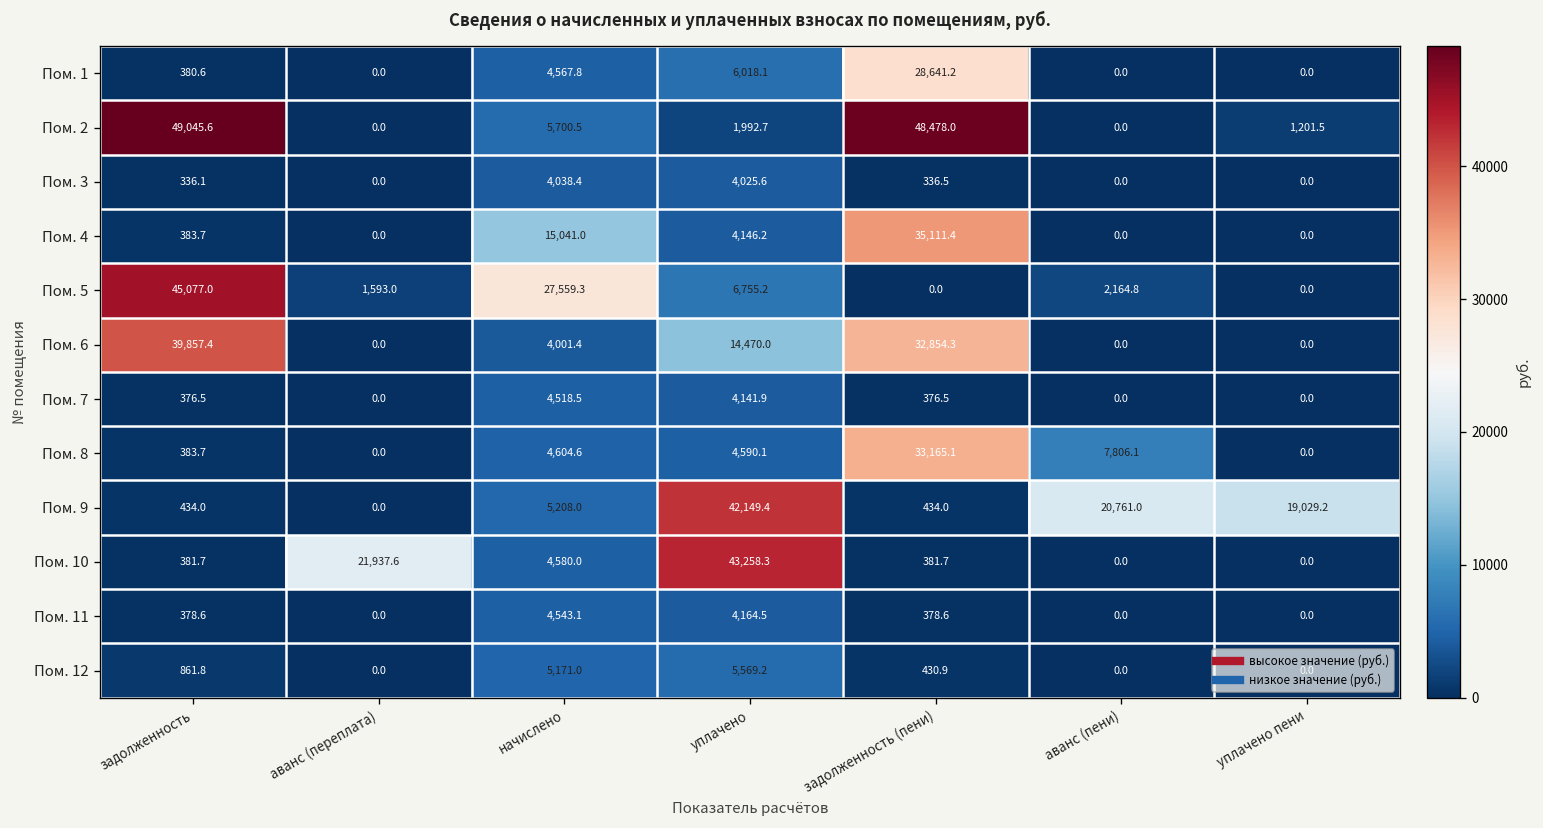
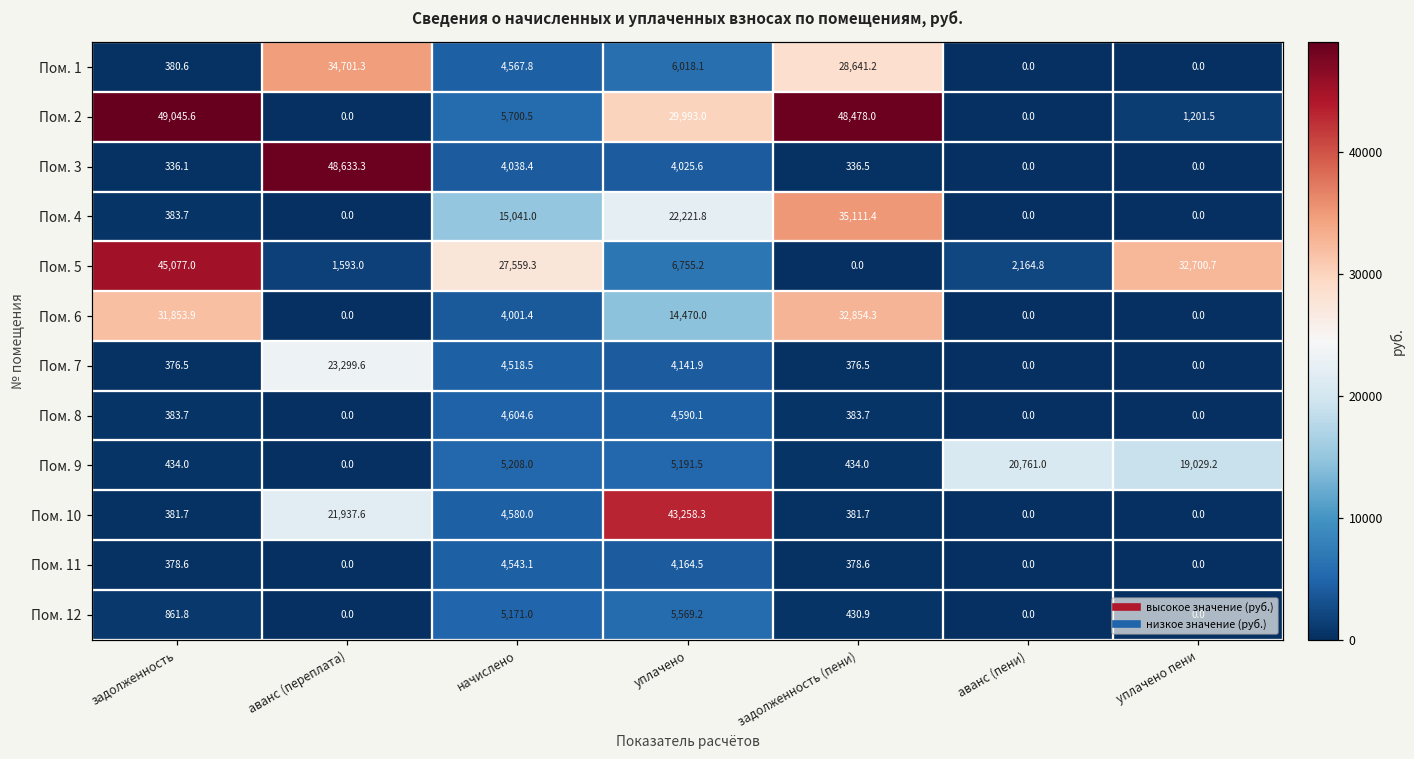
  {
    "Пом. 1": {
      "задолженность": "380.6",
-     "аванс (переплата)": "0.0",
+     "аванс (переплата)": "34,701.3",
      "начислено": "4,567.8",
      "уплачено": "6,018.1",
      "задолженность (пени)": "28,641.2",
      "аванс (пени)": "0.0",
      "уплачено пени": "0.0"
    },
    "Пом. 2": {
      "задолженность": "49,045.6",
      "аванс (переплата)": "0.0",
      "начислено": "5,700.5",
-     "уплачено": "1,992.7",
+     "уплачено": "29,993.0",
      "задолженность (пени)": "48,478.0",
      "аванс (пени)": "0.0",
      "уплачено пени": "1,201.5"
    },
    "Пом. 3": {
      "задолженность": "336.1",
-     "аванс (переплата)": "0.0",
+     "аванс (переплата)": "48,633.3",
      "начислено": "4,038.4",
      "уплачено": "4,025.6",
      "задолженность (пени)": "336.5",
      "аванс (пени)": "0.0",
      "уплачено пени": "0.0"
    },
    "Пом. 4": {
      "задолженность": "383.7",
      "аванс (переплата)": "0.0",
      "начислено": "15,041.0",
-     "уплачено": "4,146.2",
+     "уплачено": "22,221.8",
      "задолженность (пени)": "35,111.4",
      "аванс (пени)": "0.0",
      "уплачено пени": "0.0"
    },
    "Пом. 5": {
      "задолженность": "45,077.0",
      "аванс (переплата)": "1,593.0",
      "начислено": "27,559.3",
      "уплачено": "6,755.2",
      "задолженность (пени)": "0.0",
      "аванс (пени)": "2,164.8",
-     "уплачено пени": "0.0"
+     "уплачено пени": "32,700.7"
    },
    "Пом. 6": {
-     "задолженность": "39,857.4",
+     "задолженность": "31,853.9",
      "аванс (переплата)": "0.0",
      "начислено": "4,001.4",
      "уплачено": "14,470.0",
      "задолженность (пени)": "32,854.3",
      "аванс (пени)": "0.0",
      "уплачено пени": "0.0"
    },
    "Пом. 7": {
      "задолженность": "376.5",
-     "аванс (переплата)": "0.0",
+     "аванс (переплата)": "23,299.6",
      "начислено": "4,518.5",
      "уплачено": "4,141.9",
      "задолженность (пени)": "376.5",
      "аванс (пени)": "0.0",
      "уплачено пени": "0.0"
    },
    "Пом. 8": {
      "задолженность": "383.7",
      "аванс (переплата)": "0.0",
      "начислено": "4,604.6",
      "уплачено": "4,590.1",
-     "задолженность (пени)": "33,165.1",
-     "аванс (пени)": "7,806.1",
+     "задолженность (пени)": "383.7",
+     "аванс (пени)": "0.0",
      "уплачено пени": "0.0"
    },
    "Пом. 9": {
      "задолженность": "434.0",
      "аванс (переплата)": "0.0",
      "начислено": "5,208.0",
-     "уплачено": "42,149.4",
+     "уплачено": "5,191.5",
      "задолженность (пени)": "434.0",
      "аванс (пени)": "20,761.0",
      "уплачено пени": "19,029.2"
    },
    "Пом. 10": {
      "задолженность": "381.7",
      "аванс (переплата)": "21,937.6",
      "начислено": "4,580.0",
      "уплачено": "43,258.3",
      "задолженность (пени)": "381.7",
      "аванс (пени)": "0.0",
      "уплачено пени": "0.0"
    },
    "Пом. 11": {
      "задолженность": "378.6",
      "аванс (переплата)": "0.0",
      "начислено": "4,543.1",
      "уплачено": "4,164.5",
      "задолженность (пени)": "378.6",
      "аванс (пени)": "0.0",
      "уплачено пени": "0.0"
    },
    "Пом. 12": {
      "задолженность": "861.8",
      "аванс (переплата)": "0.0",
      "начислено": "5,171.0",
      "уплачено": "5,569.2",
      "задолженность (пени)": "430.9",
      "аванс (пени)": "0.0"
    }
  }
